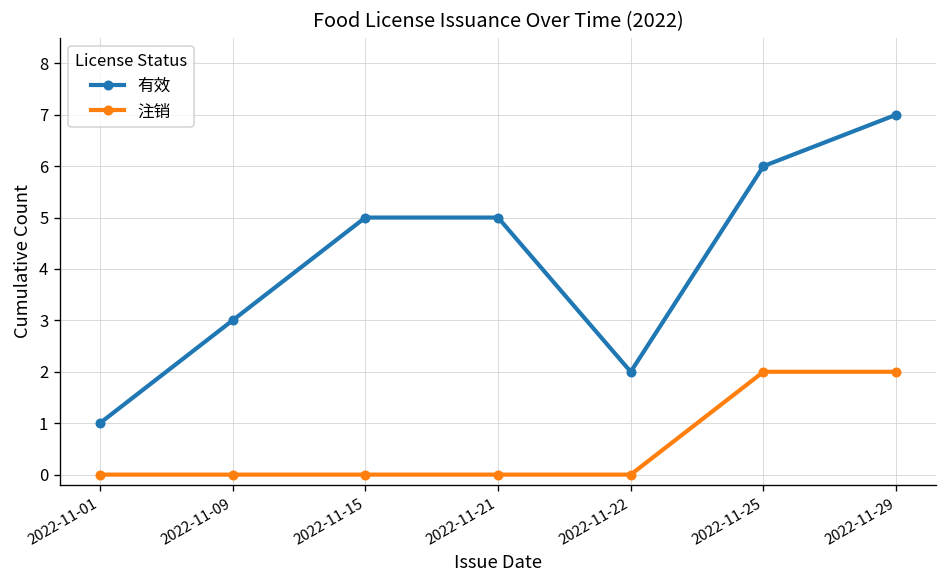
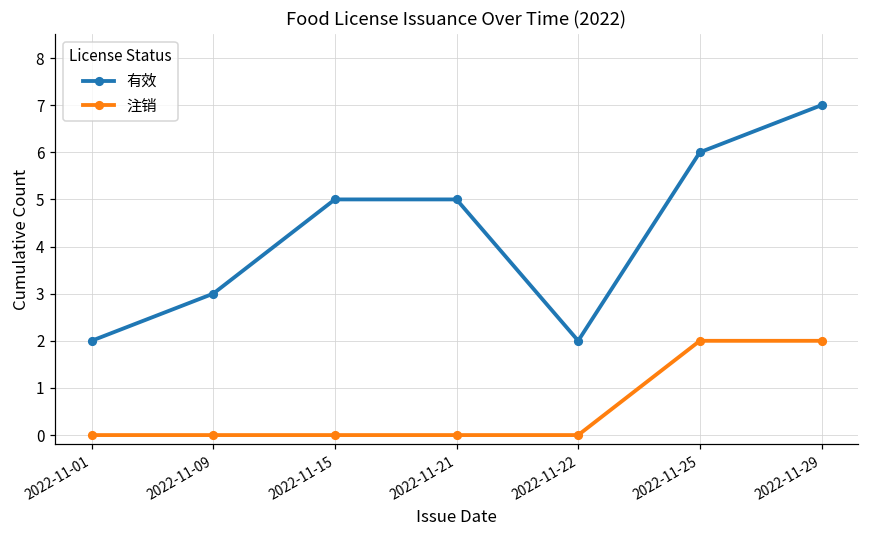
  {
    "有效": {
-     "2022-11-01": 1,
+     "2022-11-01": 2,
      "2022-11-09": 3,
      "2022-11-15": 5,
      "2022-11-21": 5,
      "2022-11-22": 2,
      "2022-11-25": 6,
      "2022-11-29": 7
    },
    "注销": {
      "2022-11-01": 0,
      "2022-11-09": 0,
      "2022-11-15": 0,
      "2022-11-21": 0,
      "2022-11-22": 0,
      "2022-11-25": 2,
      "2022-11-29": 2
    }
  }
